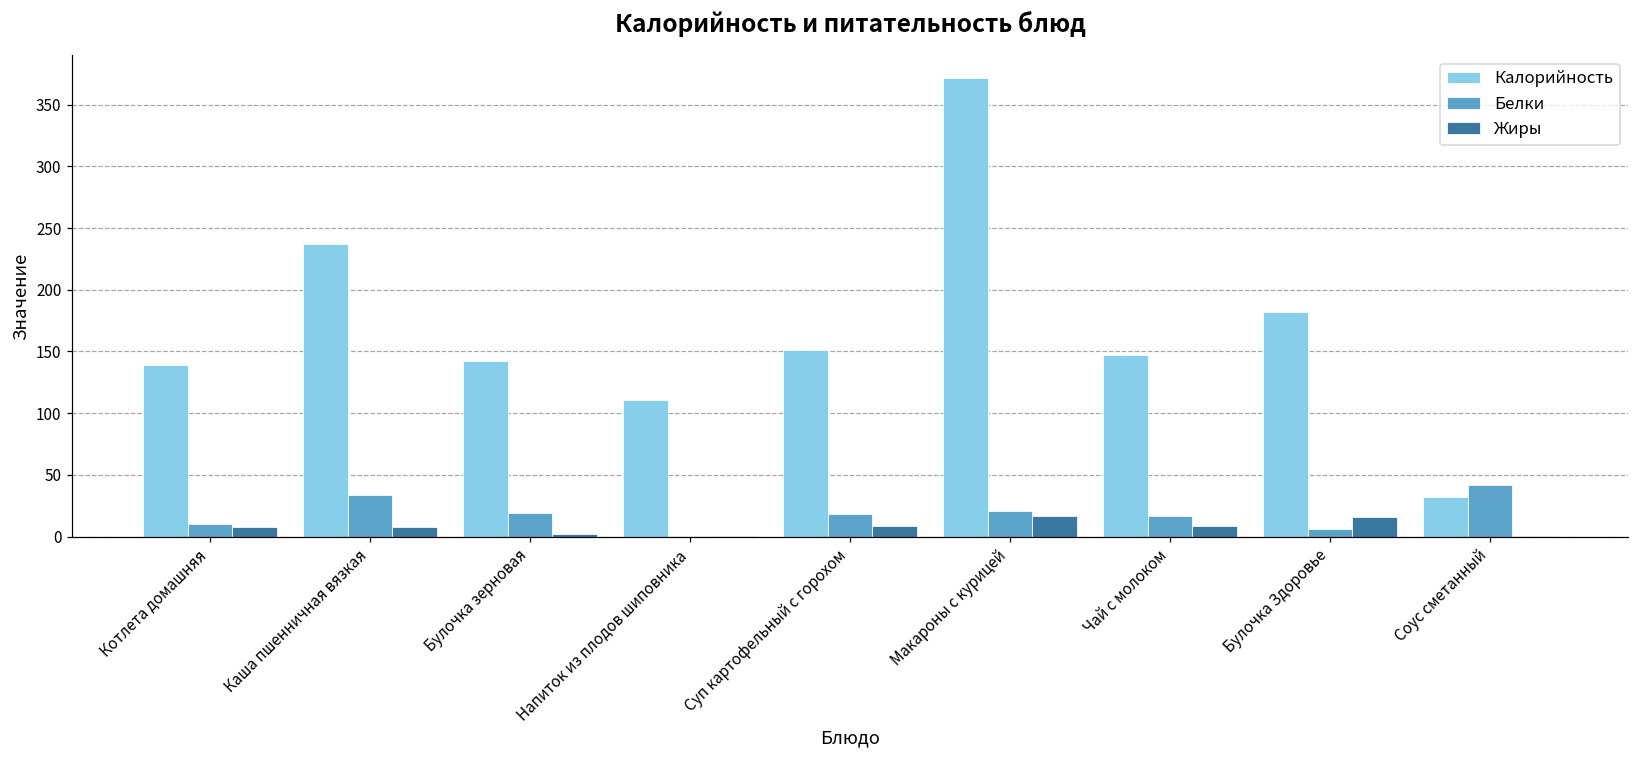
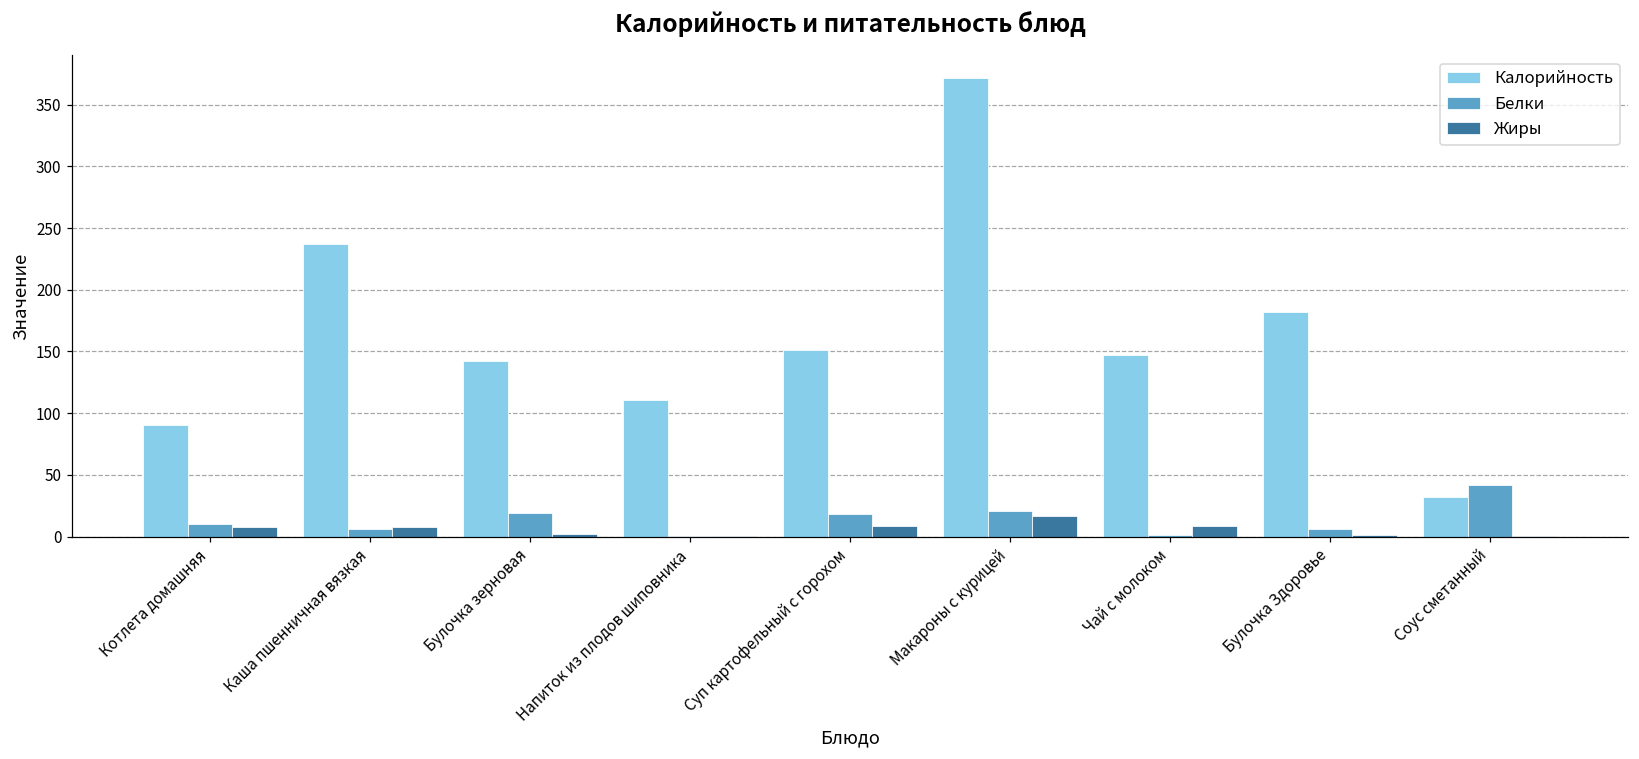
  {
    "Калорийность": {
-     "Котлета домашняя": 139,
+     "Котлета домашняя": 91,
      "Каша пшенничная вязкая": 237,
      "Булочка зерновая": 142,
      "Напиток из плодов шиповника": 111,
      "Суп картофельный с горохом": 151,
      "Макароны с курицей": 371,
      "Чай с молоком": 147,
      "Булочка Здоровье": 182,
      "Соус сметанный": 32
    },
    "Белки": {
      "Котлета домашняя": 10,
-     "Каша пшенничная вязкая": 34,
+     "Каша пшенничная вязкая": 6,
      "Булочка зерновая": 19,
      "Суп картофельный с горохом": 18,
      "Макароны с курицей": 20,
-     "Чай с молоком": 17,
+     "Чай с молоком": 2,
      "Булочка Здоровье": 6,
      "Соус сметанный": 42
    },
    "Жиры": {
      "Котлета домашняя": 8,
      "Каша пшенничная вязкая": 8,
      "Суп картофельный с горохом": 9,
      "Макароны с курицей": 16,
      "Чай с молоком": 9,
-     "Булочка Здоровье": 16
+     "Булочка Здоровье": 1
    }
  }
